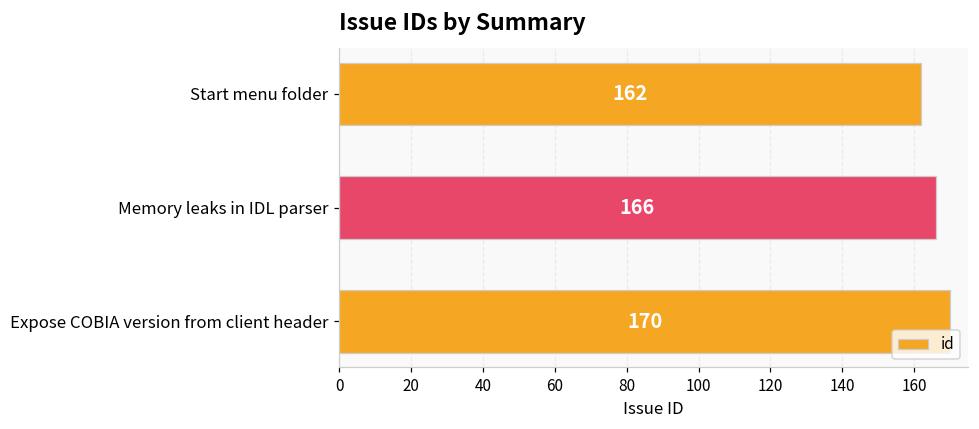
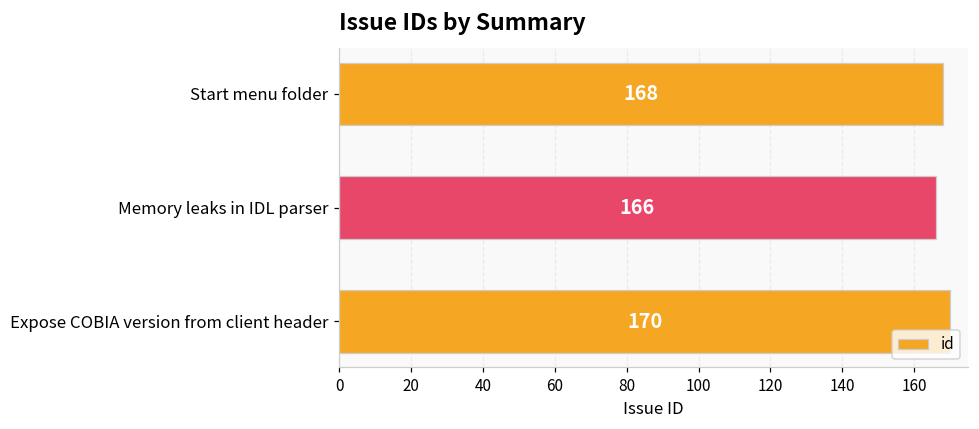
  {
-   "Start menu folder": 162,
+   "Start menu folder": 168,
    "Memory leaks in IDL parser": 166,
    "Expose COBIA version from client header": 170
  }
